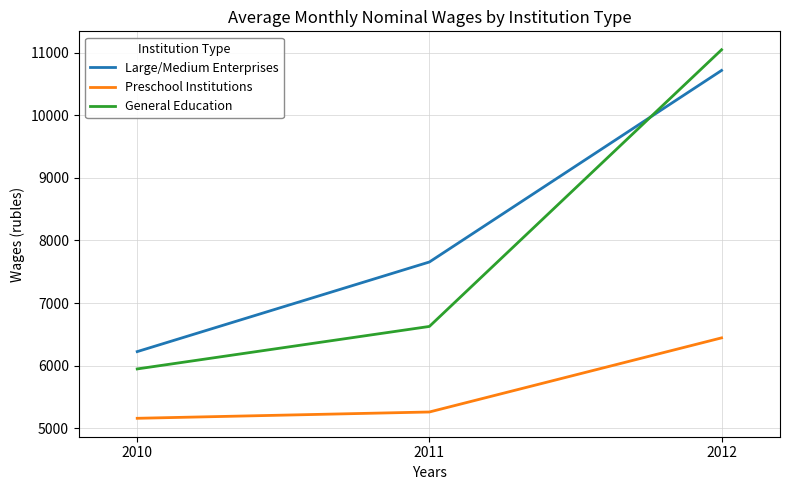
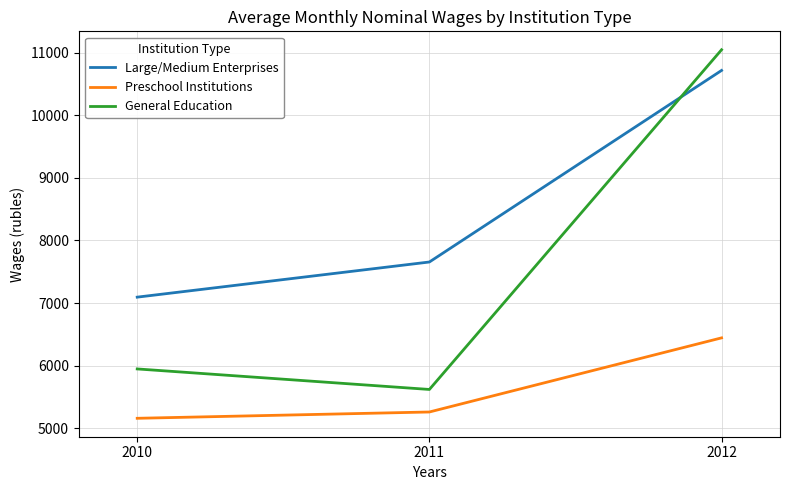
  {
    "Large/Medium Enterprises": {
-     "2010": 6200,
+     "2010": 7100,
      "2011": 7700,
      "2012": 10700
    },
    "Preschool Institutions": {
      "2010": 5200,
      "2011": 5300,
      "2012": 6400
    },
    "General Education": {
      "2010": 5900,
-     "2011": 6600,
+     "2011": 5600,
      "2012": 11000
    }
  }
